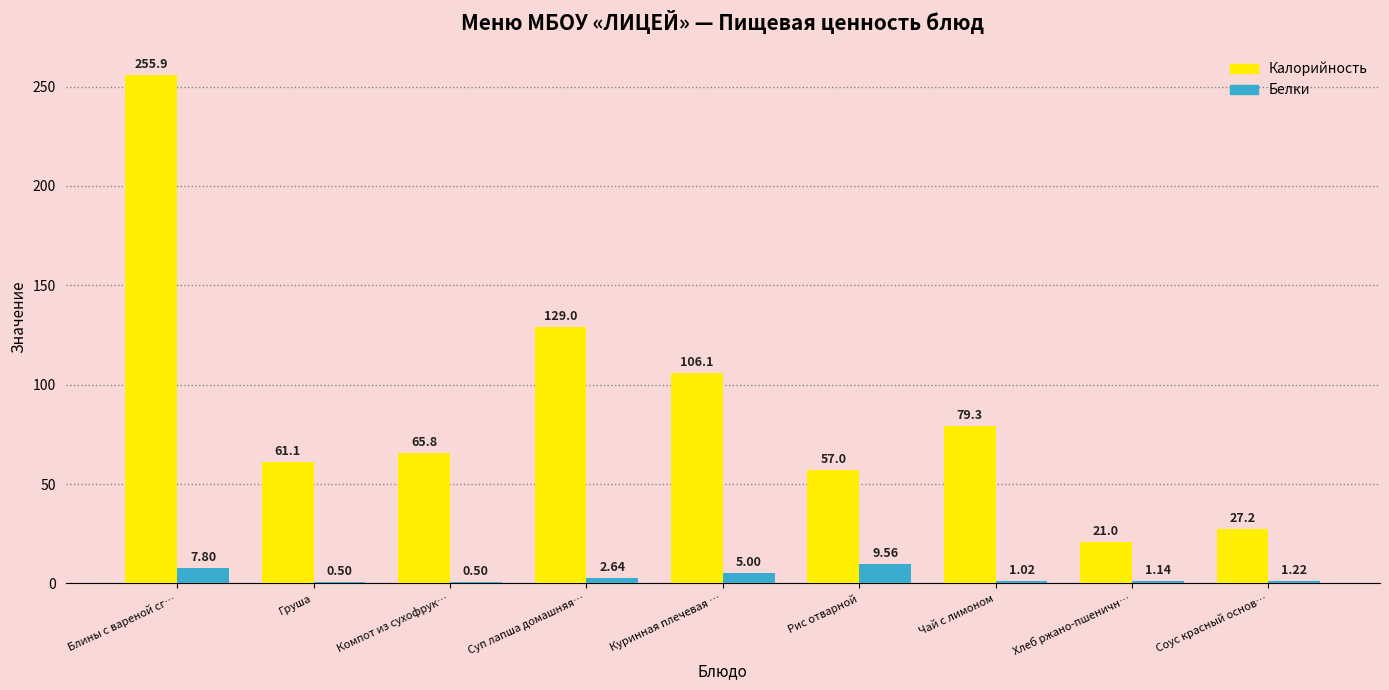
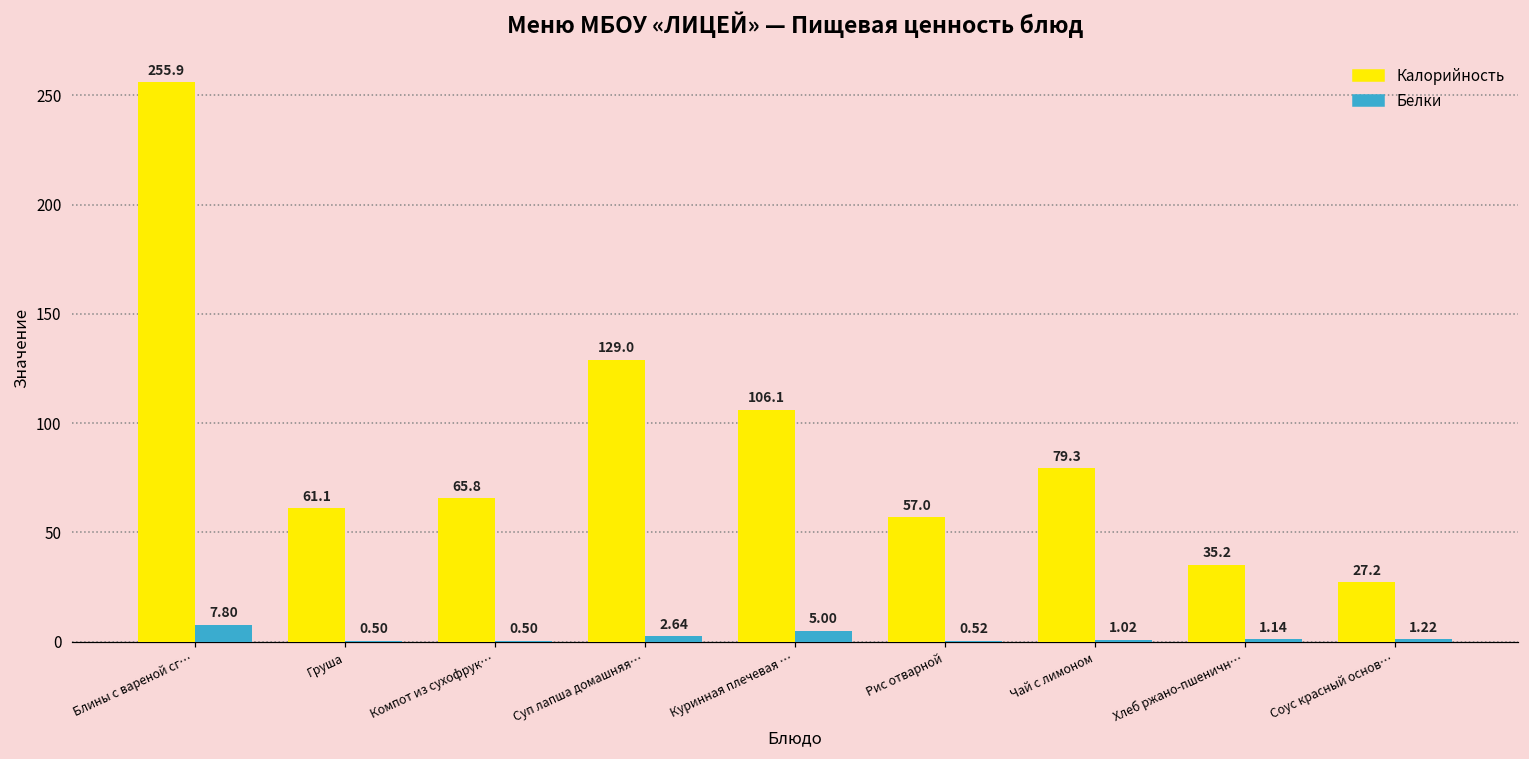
  {
    "Калорийность": {
      "Блины с вареной сг…": 255.9,
      "Груша": 61.1,
      "Компот из сухофрук…": 65.8,
      "Суп лапша домашняя…": 129.0,
      "Куринная плечевая …": 106.1,
      "Рис отварной": 57.0,
      "Чай с лимоном": 79.3,
-     "Хлеб ржано-пшеничн…": 21.0,
+     "Хлеб ржано-пшеничн…": 35.2,
      "Соус красный основ…": 27.2
    },
    "Белки": {
      "Блины с вареной сг…": 7.80,
      "Груша": 0.50,
      "Компот из сухофрук…": 0.50,
      "Суп лапша домашняя…": 2.64,
      "Куринная плечевая …": 5.00,
-     "Рис отварной": 9.56,
+     "Рис отварной": 0.52,
      "Чай с лимоном": 1.02,
      "Хлеб ржано-пшеничн…": 1.14,
      "Соус красный основ…": 1.22
    }
  }
